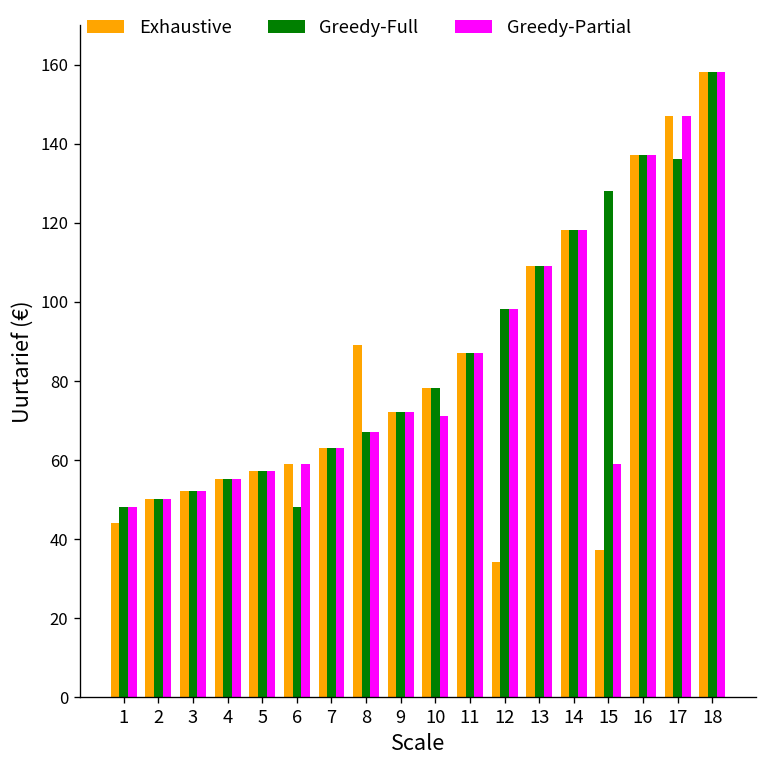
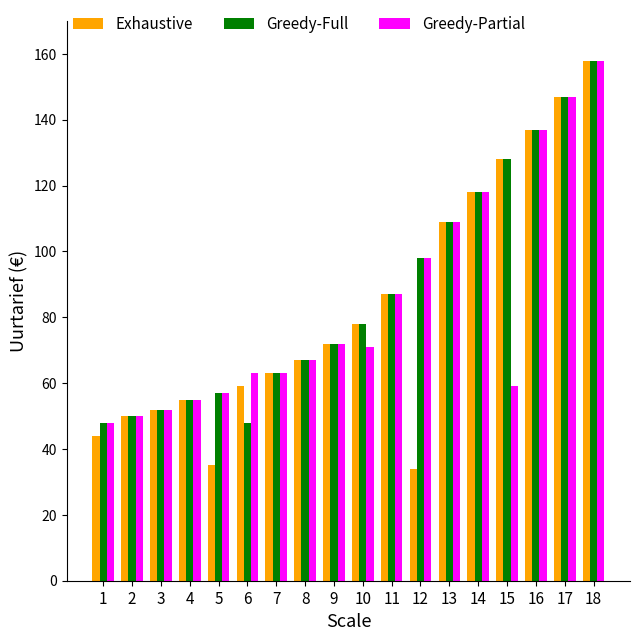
  {
    "Exhaustive": {
      "1": 44,
      "2": 50,
      "3": 52,
      "4": 55,
-     "5": 57,
+     "5": 35,
      "6": 59,
      "7": 63,
-     "8": 89,
+     "8": 67,
      "9": 72,
      "10": 78,
      "11": 87,
      "12": 34,
      "13": 109,
      "14": 118,
-     "15": 37,
+     "15": 128,
      "16": 137,
      "17": 147,
      "18": 158
    },
    "Greedy-Full": {
      "1": 48,
      "2": 50,
      "3": 52,
      "4": 55,
      "5": 57,
      "6": 48,
      "7": 63,
      "8": 67,
      "9": 72,
      "10": 78,
      "11": 87,
      "12": 98,
      "13": 109,
      "14": 118,
      "15": 128,
      "16": 137,
-     "17": 136,
+     "17": 147,
      "18": 158
    },
    "Greedy-Partial": {
      "1": 48,
      "2": 50,
      "3": 52,
      "4": 55,
      "5": 57,
-     "6": 59,
+     "6": 63,
      "7": 63,
      "8": 67,
      "9": 72,
      "10": 71,
      "11": 87,
      "12": 98,
      "13": 109,
      "14": 118,
      "15": 59,
      "16": 137,
      "17": 147,
      "18": 158
    }
  }
